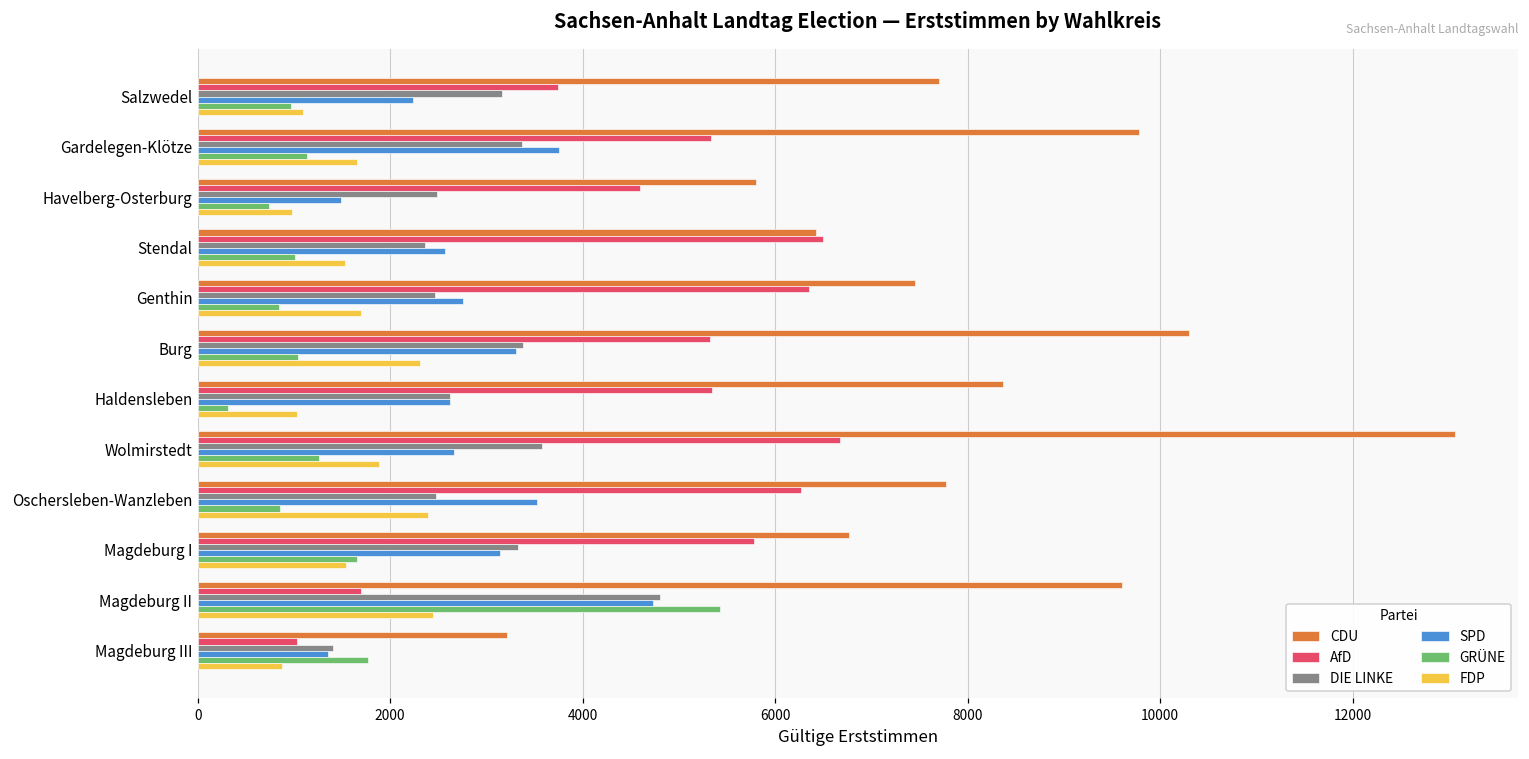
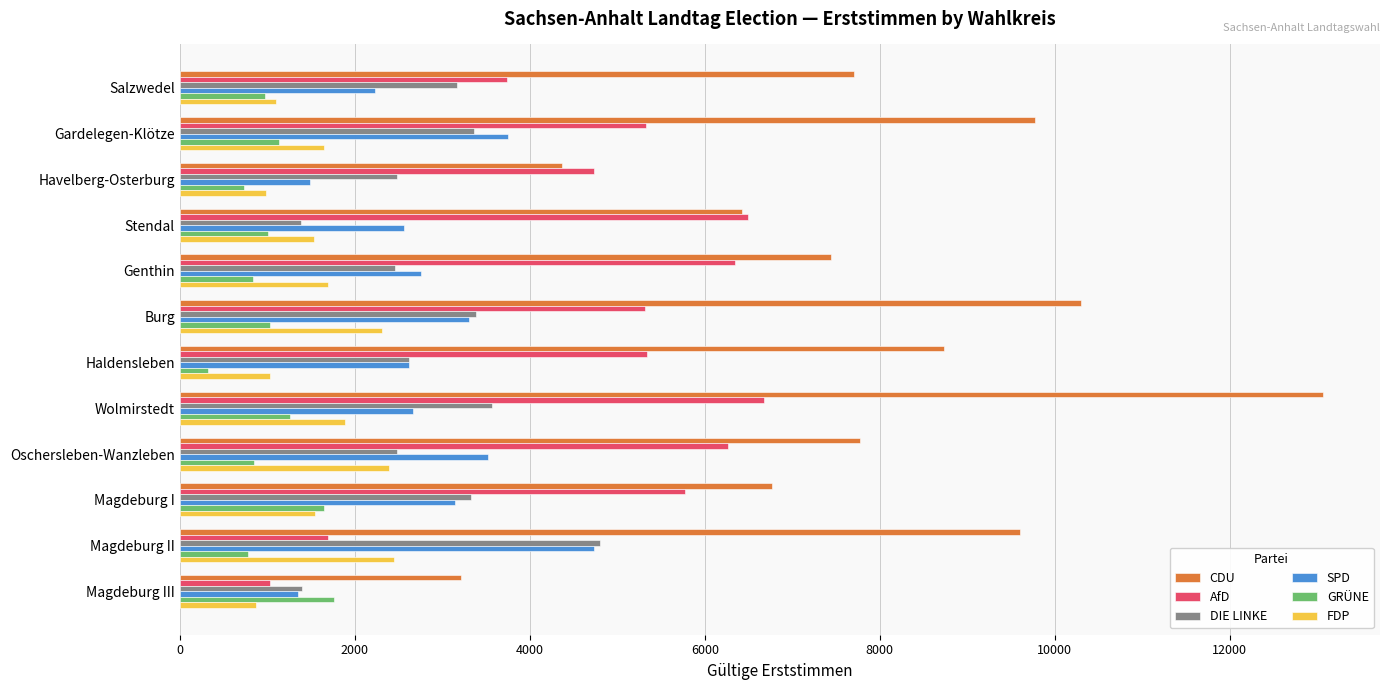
  {
    "CDU": {
      "Salzwedel": 7700,
      "Gardelegen-Klötze": 9800,
-     "Havelberg-Osterburg": 5800,
+     "Havelberg-Osterburg": 4400,
      "Stendal": 6400,
      "Genthin": 7400,
      "Burg": 10300,
-     "Haldensleben": 8400,
+     "Haldensleben": 8700,
      "Wolmirstedt": 13100,
      "Oschersleben-Wanzleben": 7800,
      "Magdeburg I": 6800,
      "Magdeburg II": 9600,
      "Magdeburg III": 3200
    },
    "AfD": {
      "Salzwedel": 3700,
      "Gardelegen-Klötze": 5300,
-     "Havelberg-Osterburg": 4600,
+     "Havelberg-Osterburg": 4700,
      "Stendal": 6500,
      "Genthin": 6300,
      "Burg": 5300,
      "Haldensleben": 5300,
      "Wolmirstedt": 6700,
      "Oschersleben-Wanzleben": 6300,
      "Magdeburg I": 5800,
      "Magdeburg II": 1700,
      "Magdeburg III": 1000
    },
    "DIE LINKE": {
      "Salzwedel": 3200,
      "Gardelegen-Klötze": 3400,
      "Havelberg-Osterburg": 2500,
-     "Stendal": 2400,
+     "Stendal": 1400,
      "Genthin": 2500,
      "Burg": 3400,
      "Haldensleben": 2600,
      "Wolmirstedt": 3600,
      "Oschersleben-Wanzleben": 2500,
      "Magdeburg I": 3300,
      "Magdeburg II": 4800,
      "Magdeburg III": 1400
    },
    "SPD": {
      "Salzwedel": 2200,
      "Gardelegen-Klötze": 3700,
      "Havelberg-Osterburg": 1500,
      "Stendal": 2600,
      "Genthin": 2800,
      "Burg": 3300,
      "Haldensleben": 2600,
      "Wolmirstedt": 2700,
      "Oschersleben-Wanzleben": 3500,
      "Magdeburg I": 3100,
      "Magdeburg II": 4700,
      "Magdeburg III": 1400
    },
    "GRÜNE": {
      "Salzwedel": 1000,
      "Gardelegen-Klötze": 1100,
      "Havelberg-Osterburg": 700,
      "Stendal": 1000,
      "Genthin": 800,
      "Burg": 1000,
      "Haldensleben": 300,
      "Wolmirstedt": 1300,
      "Oschersleben-Wanzleben": 900,
      "Magdeburg I": 1700,
-     "Magdeburg II": 5400,
+     "Magdeburg II": 800,
      "Magdeburg III": 1800
    },
    "FDP": {
      "Salzwedel": 1100,
      "Gardelegen-Klötze": 1700,
      "Havelberg-Osterburg": 1000,
      "Stendal": 1500,
      "Genthin": 1700,
      "Burg": 2300,
      "Haldensleben": 1000,
      "Wolmirstedt": 1900,
      "Oschersleben-Wanzleben": 2400,
      "Magdeburg I": 1500,
      "Magdeburg II": 2400,
      "Magdeburg III": 900
    }
  }
